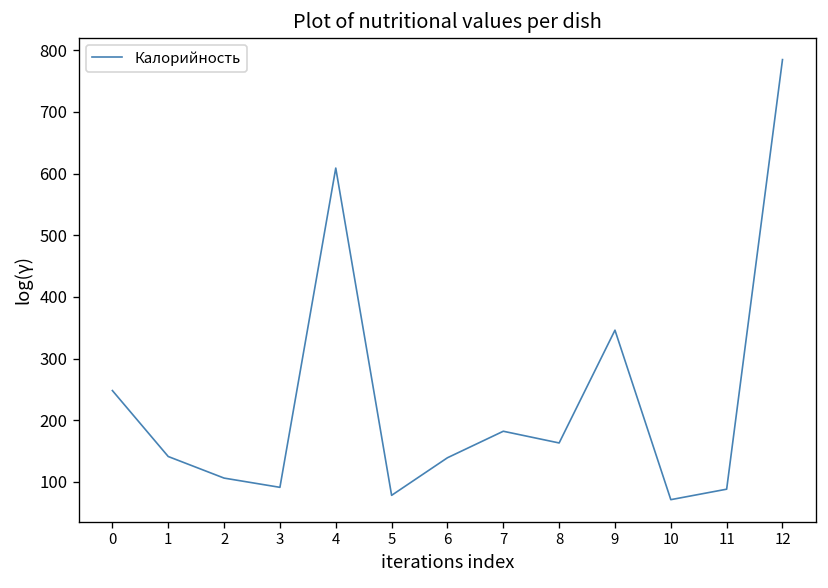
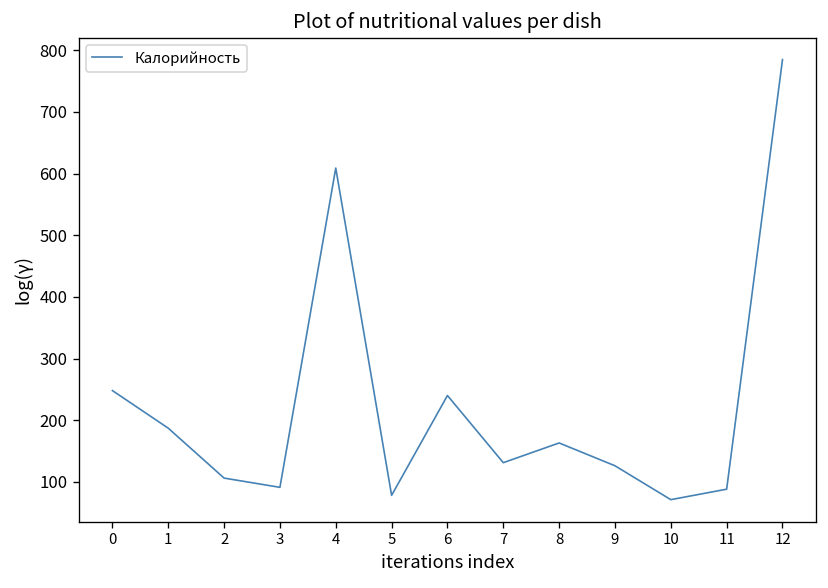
  {
    "0": 250,
-   "1": 140,
+   "1": 190,
    "2": 110,
    "3": 90,
    "4": 610,
    "5": 80,
-   "6": 140,
-   "7": 180,
+   "6": 240,
+   "7": 130,
    "8": 160,
-   "9": 350,
+   "9": 130,
    "10": 70,
    "11": 90,
    "12": 790
  }
